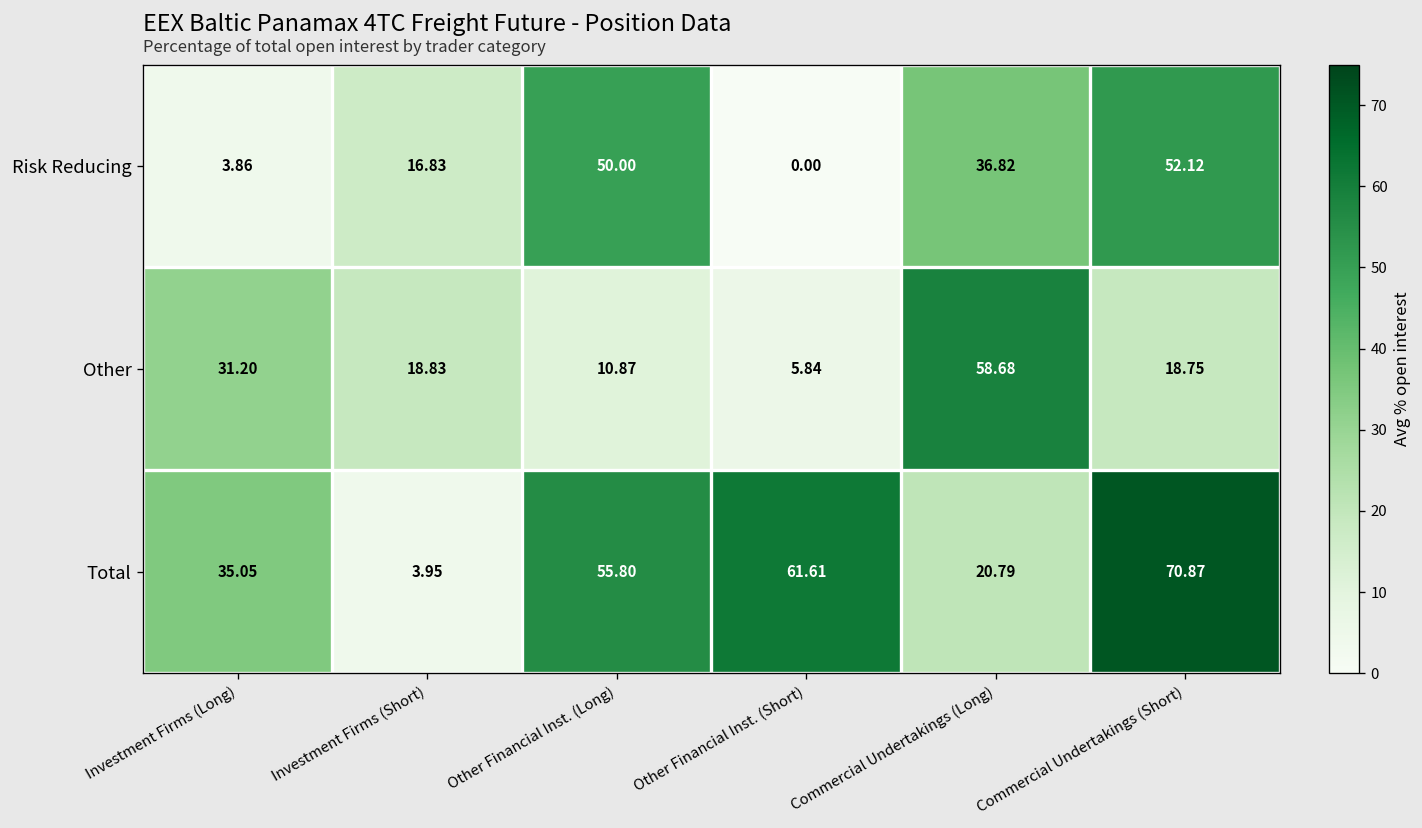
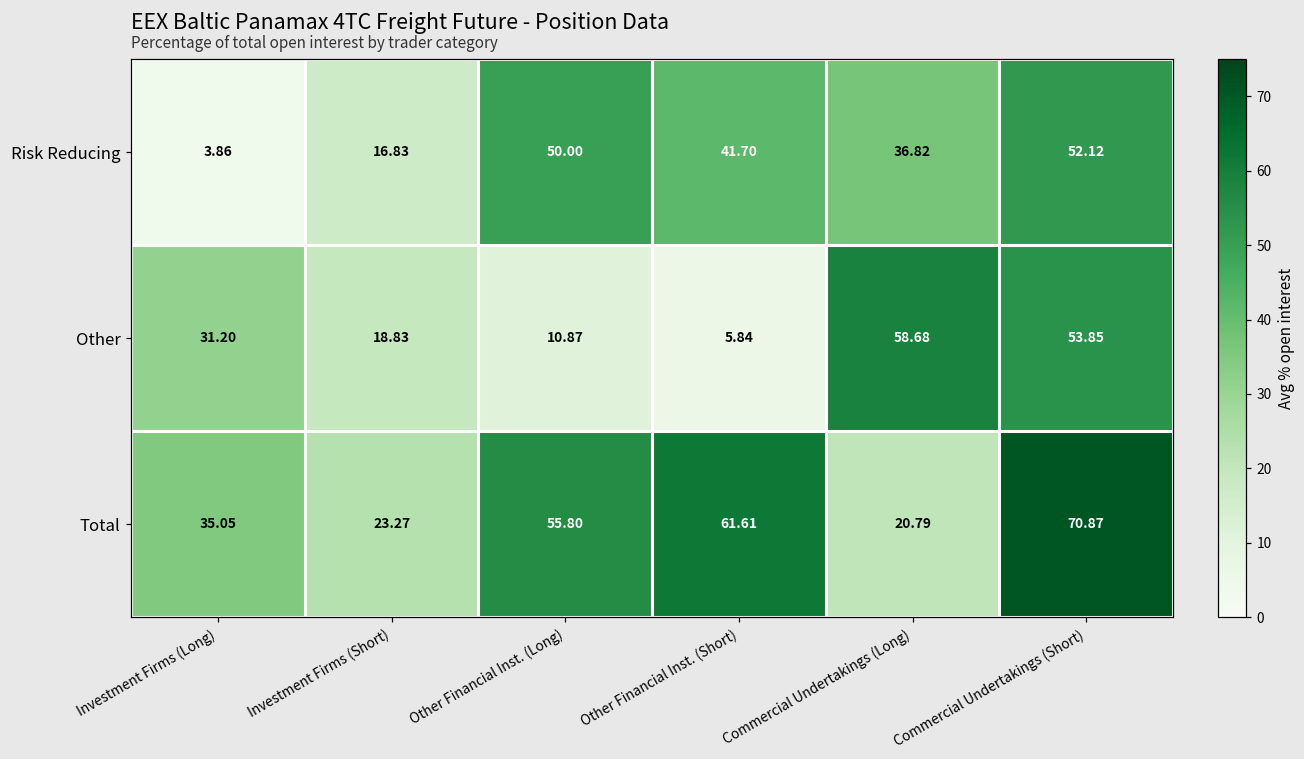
  {
    "Risk Reducing": {
      "Investment Firms (Long)": 3.86,
      "Investment Firms (Short)": 16.83,
      "Other Financial Inst. (Long)": 50.00,
-     "Other Financial Inst. (Short)": 0.00,
+     "Other Financial Inst. (Short)": 41.70,
      "Commercial Undertakings (Long)": 36.82,
      "Commercial Undertakings (Short)": 52.12
    },
    "Other": {
      "Investment Firms (Long)": 31.20,
      "Investment Firms (Short)": 18.83,
      "Other Financial Inst. (Long)": 10.87,
      "Other Financial Inst. (Short)": 5.84,
      "Commercial Undertakings (Long)": 58.68,
-     "Commercial Undertakings (Short)": 18.75
+     "Commercial Undertakings (Short)": 53.85
    },
    "Total": {
      "Investment Firms (Long)": 35.05,
-     "Investment Firms (Short)": 3.95,
+     "Investment Firms (Short)": 23.27,
      "Other Financial Inst. (Long)": 55.80,
      "Other Financial Inst. (Short)": 61.61,
      "Commercial Undertakings (Long)": 20.79,
      "Commercial Undertakings (Short)": 70.87
    }
  }
